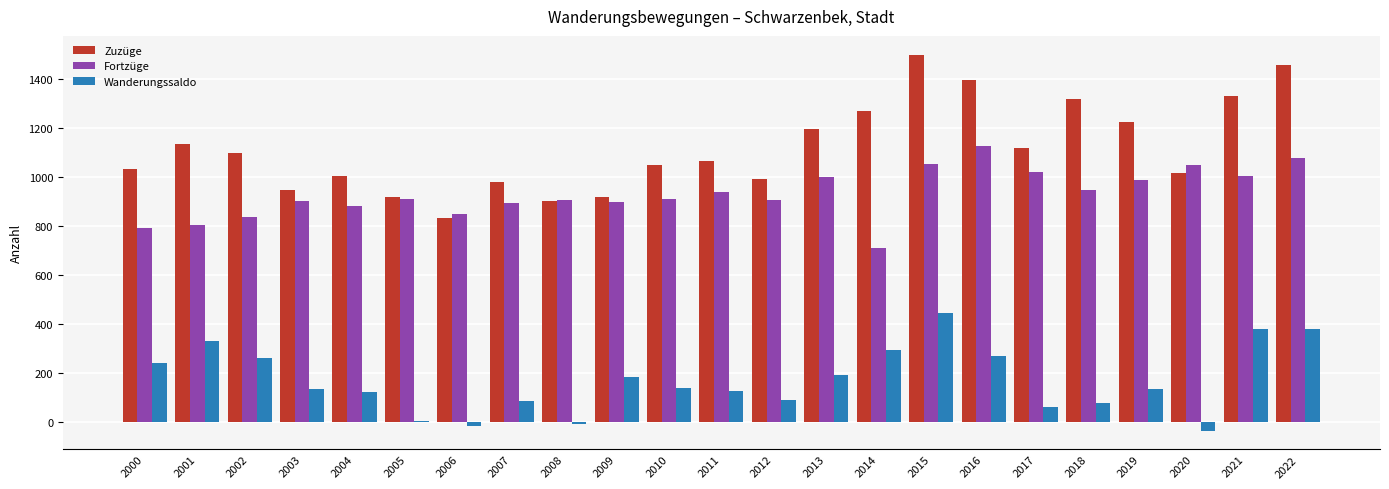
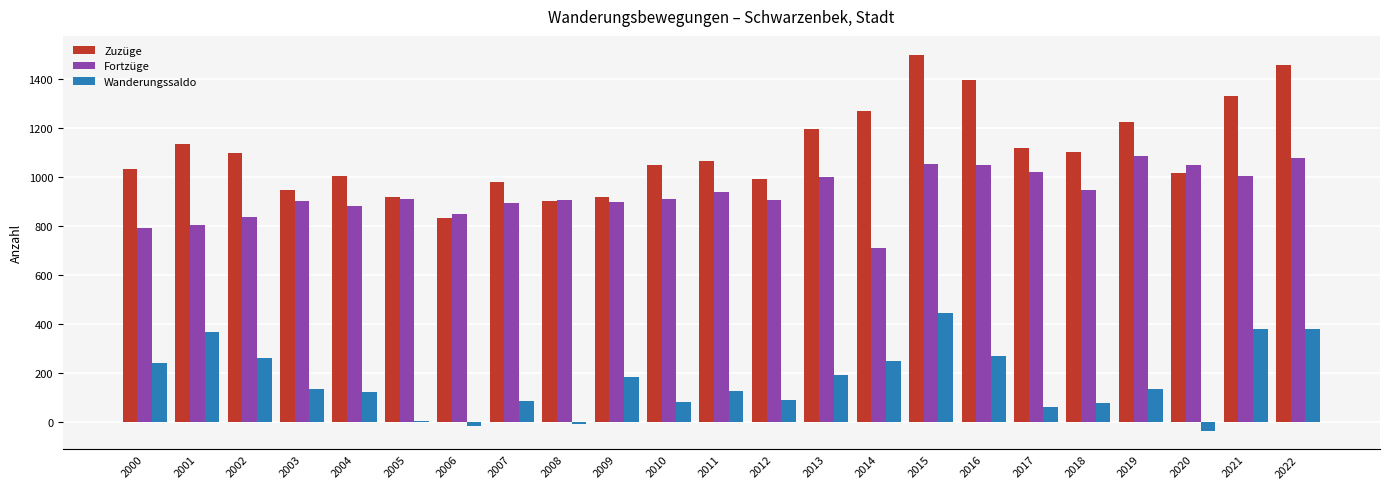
  {
    "Zuzüge": {
      "2000": 1030,
      "2001": 1130,
      "2002": 1100,
      "2003": 950,
      "2004": 1010,
      "2005": 920,
      "2006": 830,
      "2007": 980,
      "2008": 900,
      "2009": 920,
      "2010": 1050,
      "2011": 1070,
      "2012": 990,
      "2013": 1190,
      "2014": 1270,
      "2015": 1500,
      "2016": 1390,
      "2017": 1120,
-     "2018": 1320,
+     "2018": 1100,
      "2019": 1220,
      "2020": 1020,
      "2021": 1330,
      "2022": 1460
    },
    "Fortzüge": {
      "2000": 790,
      "2001": 800,
      "2002": 840,
      "2003": 900,
      "2004": 880,
      "2005": 910,
      "2006": 850,
      "2007": 890,
      "2008": 910,
      "2009": 900,
      "2010": 910,
      "2011": 940,
      "2012": 900,
      "2013": 1000,
      "2014": 710,
      "2015": 1050,
-     "2016": 1130,
+     "2016": 1050,
      "2017": 1020,
      "2018": 950,
-     "2019": 990,
+     "2019": 1090,
      "2020": 1050,
      "2021": 1000,
      "2022": 1080
    },
    "Wanderungssaldo": {
      "2000": 240,
-     "2001": 330,
+     "2001": 370,
      "2002": 260,
      "2003": 140,
      "2004": 120,
      "2006": -20,
      "2007": 90,
      "2009": 190,
-     "2010": 140,
+     "2010": 80,
      "2011": 130,
      "2012": 90,
      "2013": 190,
-     "2014": 290,
+     "2014": 250,
      "2015": 450,
      "2016": 270,
      "2017": 60,
      "2018": 80,
      "2019": 140,
      "2020": -30,
      "2021": 380,
      "2022": 380
    }
  }
